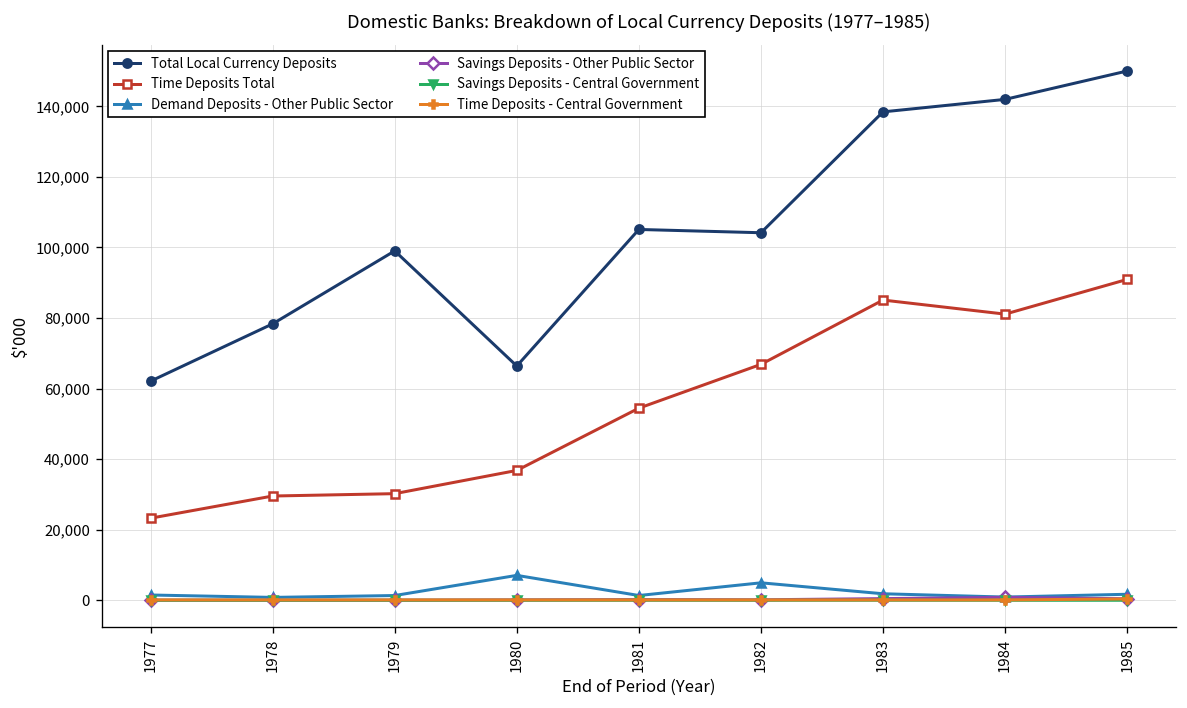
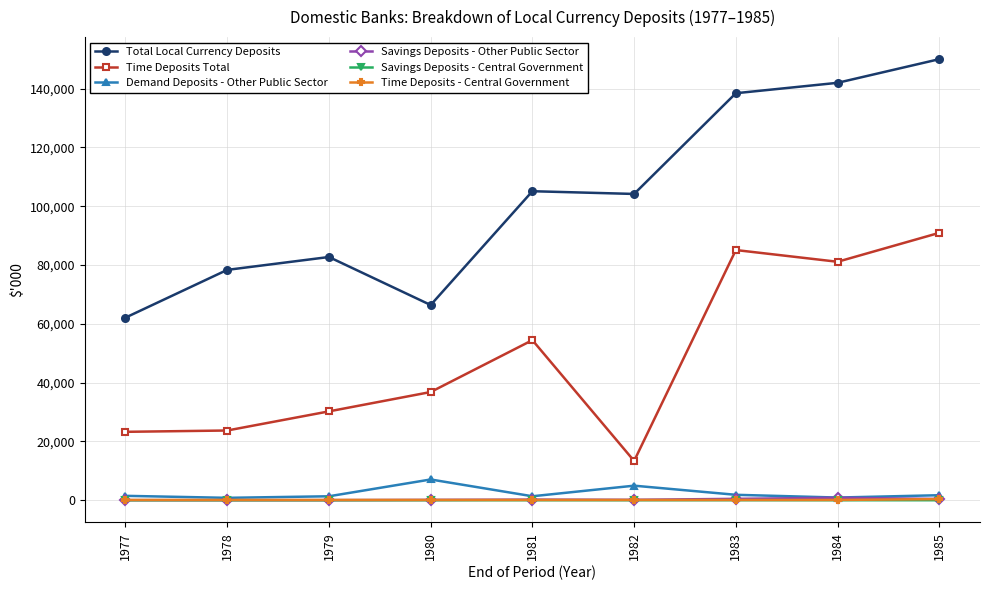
  {
    "Total Local Currency Deposits": {
      "1977": "62,000",
      "1978": "78,000",
-     "1979": "99,000",
+     "1979": "83,000",
      "1980": "66,000",
      "1981": "105,000",
      "1982": "104,000",
      "1983": "138,000",
      "1984": "142,000",
      "1985": "150,000"
    },
    "Time Deposits Total": {
      "1977": "23,000",
-     "1978": "30,000",
+     "1978": "24,000",
      "1979": "30,000",
      "1980": "37,000",
      "1981": "54,000",
-     "1982": "67,000",
+     "1982": "13,000",
      "1983": "85,000",
      "1984": "81,000",
      "1985": "91,000"
    },
    "Demand Deposits - Other Public Sector": {
      "1977": "1,000",
      "1979": "1,000",
      "1980": "7,000",
      "1981": "1,000",
      "1982": "5,000",
      "1983": "2,000",
      "1985": "2,000"
    }
  }
